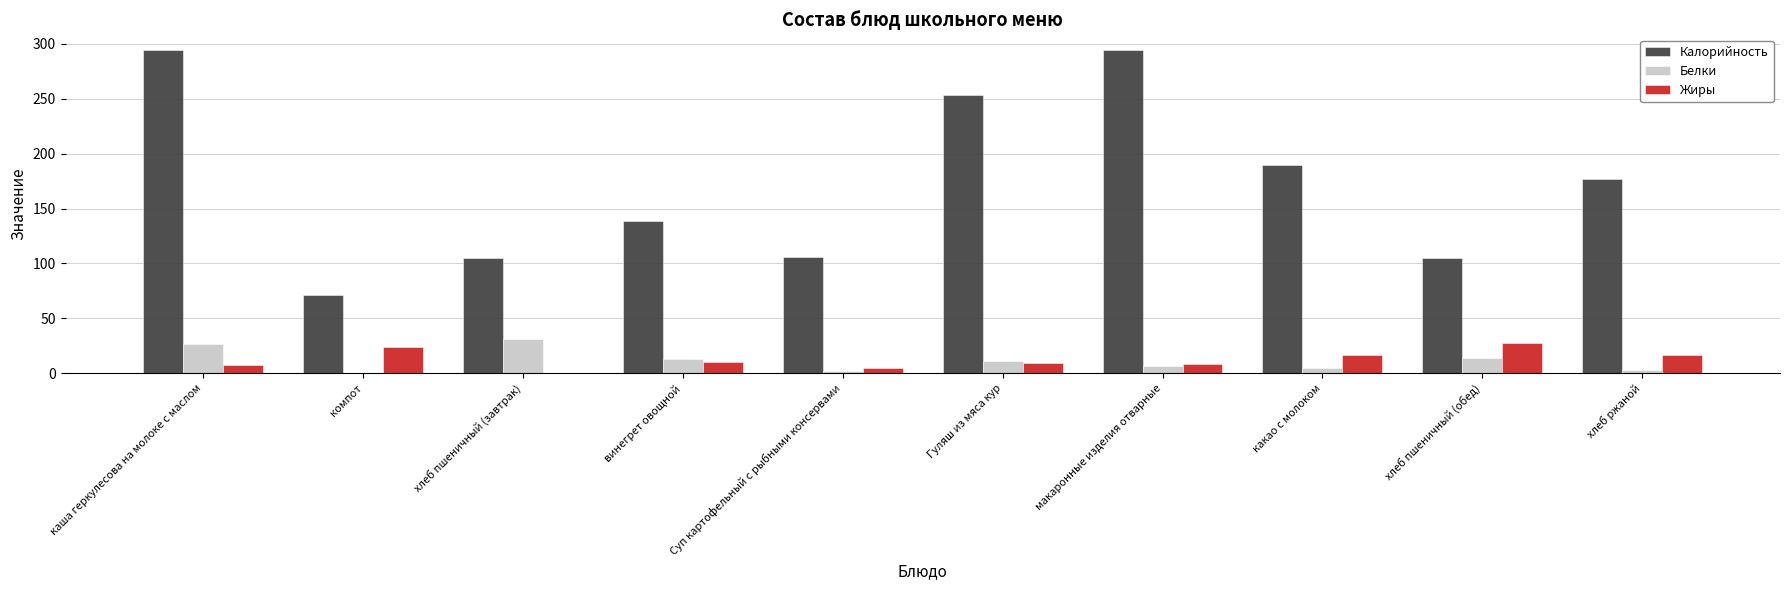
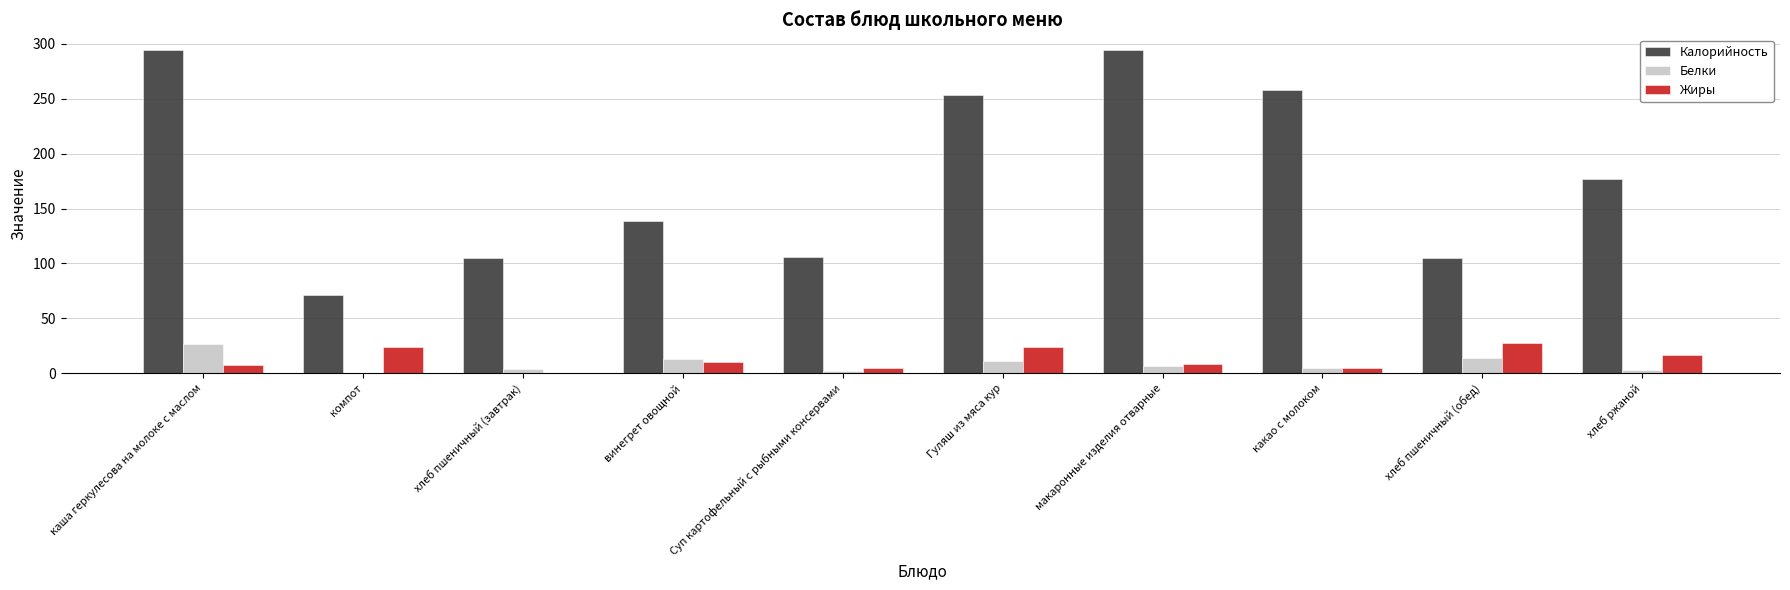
  {
    "Калорийность": {
      "каша геркулесова на молоке с маслом": 294,
      "компот": 71,
      "хлеб пшеничный (завтрак)": 105,
      "винегрет овощной": 139,
      "Суп картофельный с рыбными консервами": 106,
      "Гуляш из мяса кур": 253,
      "макаронные изделия отварные": 294,
-     "какао с молоком": 190,
+     "какао с молоком": 258,
      "хлеб пшеничный (обед)": 105,
      "хлеб ржаной": 177
    },
    "Белки": {
      "каша геркулесова на молоке с маслом": 27,
-     "хлеб пшеничный (завтрак)": 31,
+     "хлеб пшеничный (завтрак)": 4,
      "винегрет овощной": 13,
      "Гуляш из мяса кур": 11,
      "макаронные изделия отварные": 7,
      "какао с молоком": 5,
      "хлеб пшеничный (обед)": 14,
      "хлеб ржаной": 3
    },
    "Жиры": {
      "каша геркулесова на молоке с маслом": 8,
      "компот": 24,
      "винегрет овощной": 10,
      "Суп картофельный с рыбными консервами": 5,
-     "Гуляш из мяса кур": 9,
+     "Гуляш из мяса кур": 24,
      "макаронные изделия отварные": 8,
-     "какао с молоком": 17,
+     "какао с молоком": 5,
      "хлеб пшеничный (обед)": 27,
      "хлеб ржаной": 17
    }
  }
